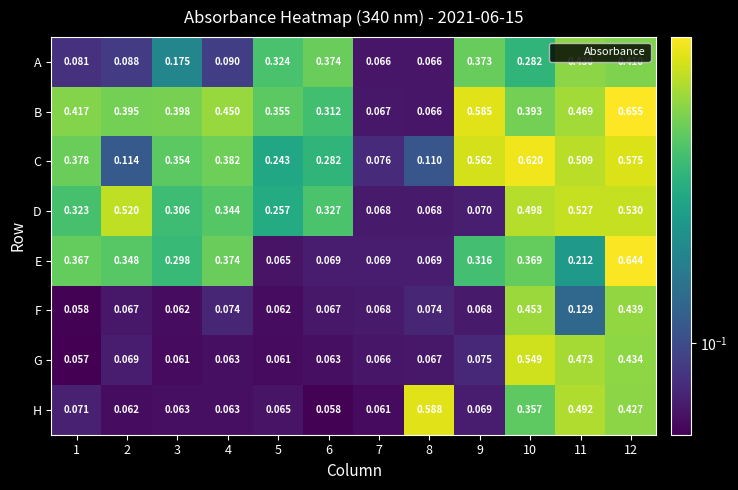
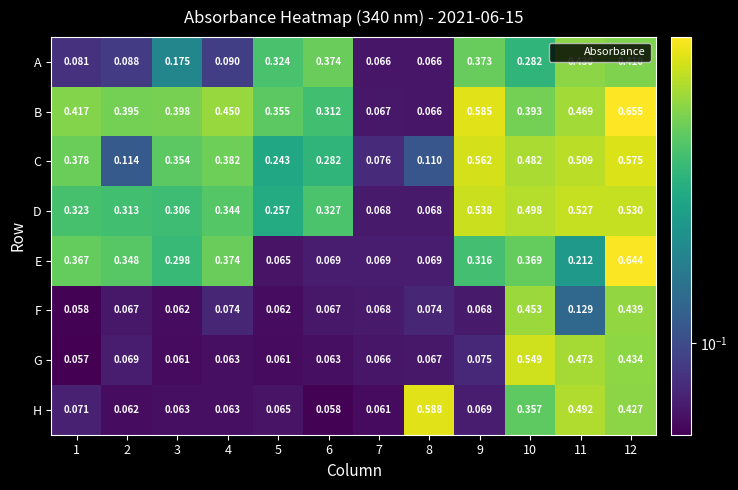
  {
    "A": {
      "1": 0.081,
      "2": 0.088,
      "3": 0.175,
      "4": 0.090,
      "5": 0.324,
      "6": 0.374,
      "7": 0.066,
      "8": 0.066,
      "9": 0.373,
      "10": 0.282
    },
    "B": {
      "1": 0.417,
      "2": 0.395,
      "3": 0.398,
      "4": 0.450,
      "5": 0.355,
      "6": 0.312,
      "7": 0.067,
      "8": 0.066,
      "9": 0.585,
      "10": 0.393,
      "11": 0.469,
      "12": 0.655
    },
    "C": {
      "1": 0.378,
      "2": 0.114,
      "3": 0.354,
      "4": 0.382,
      "5": 0.243,
      "6": 0.282,
      "7": 0.076,
      "8": 0.110,
      "9": 0.562,
-     "10": 0.620,
+     "10": 0.482,
      "11": 0.509,
      "12": 0.575
    },
    "D": {
      "1": 0.323,
-     "2": 0.520,
+     "2": 0.313,
      "3": 0.306,
      "4": 0.344,
      "5": 0.257,
      "6": 0.327,
      "7": 0.068,
      "8": 0.068,
-     "9": 0.070,
+     "9": 0.538,
      "10": 0.498,
      "11": 0.527,
      "12": 0.530
    },
    "E": {
      "1": 0.367,
      "2": 0.348,
      "3": 0.298,
      "4": 0.374,
      "5": 0.065,
      "6": 0.069,
      "7": 0.069,
      "8": 0.069,
      "9": 0.316,
      "10": 0.369,
      "11": 0.212,
      "12": 0.644
    },
    "F": {
      "1": 0.058,
      "2": 0.067,
      "3": 0.062,
      "4": 0.074,
      "5": 0.062,
      "6": 0.067,
      "7": 0.068,
      "8": 0.074,
      "9": 0.068,
      "10": 0.453,
      "11": 0.129,
      "12": 0.439
    },
    "G": {
      "1": 0.057,
      "2": 0.069,
      "3": 0.061,
      "4": 0.063,
      "5": 0.061,
      "6": 0.063,
      "7": 0.066,
      "8": 0.067,
      "9": 0.075,
      "10": 0.549,
      "11": 0.473,
      "12": 0.434
    },
    "H": {
      "1": 0.071,
      "2": 0.062,
      "3": 0.063,
      "4": 0.063,
      "5": 0.065,
      "6": 0.058,
      "7": 0.061,
      "8": 0.588,
      "9": 0.069,
      "10": 0.357,
      "11": 0.492,
      "12": 0.427
    }
  }
